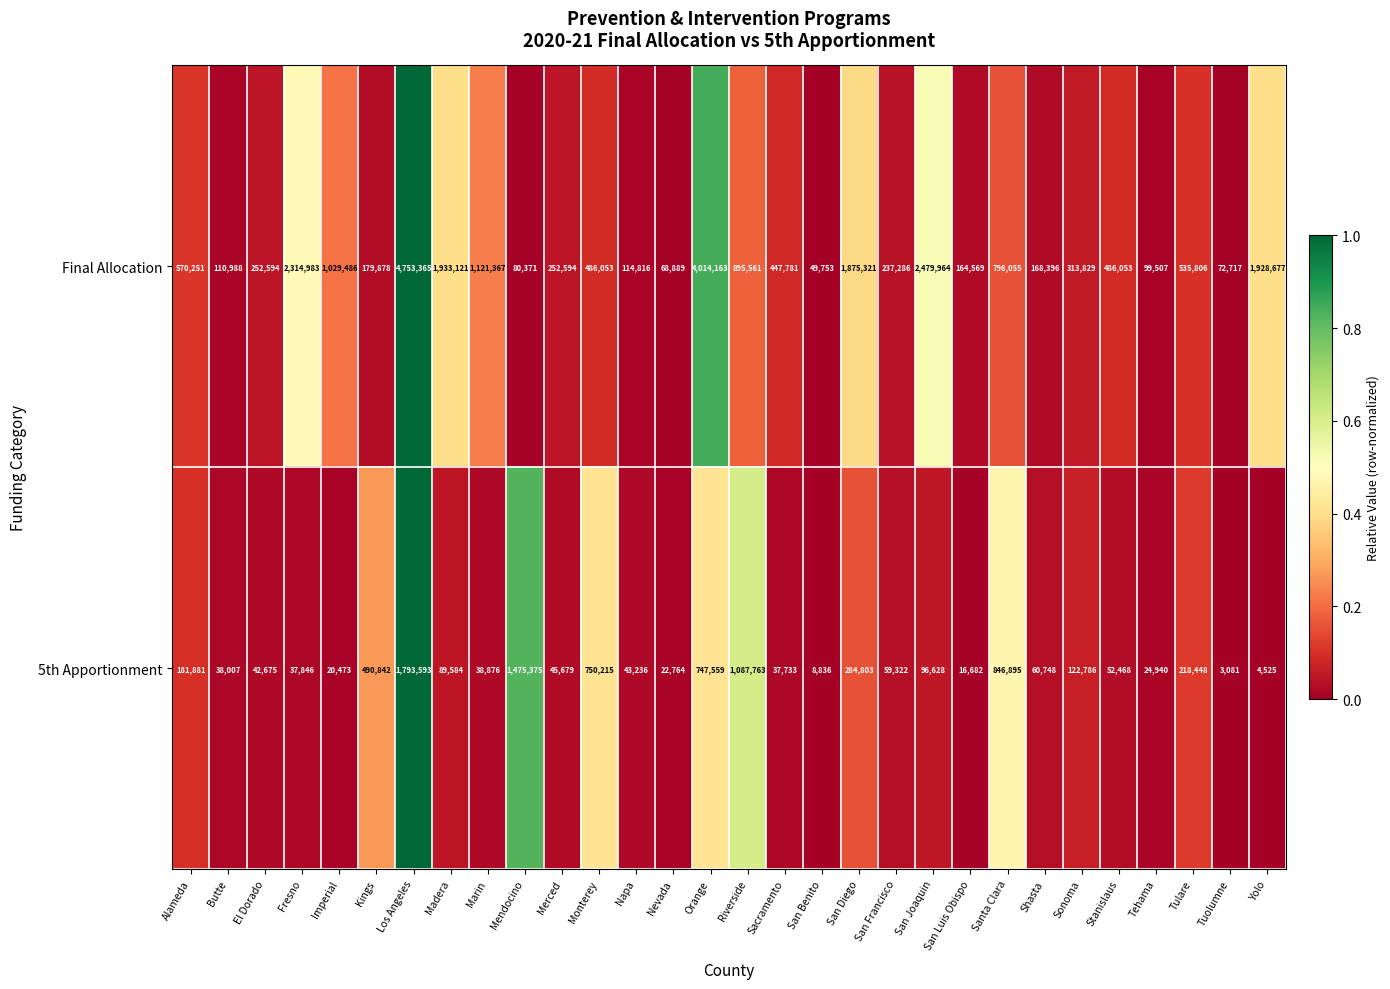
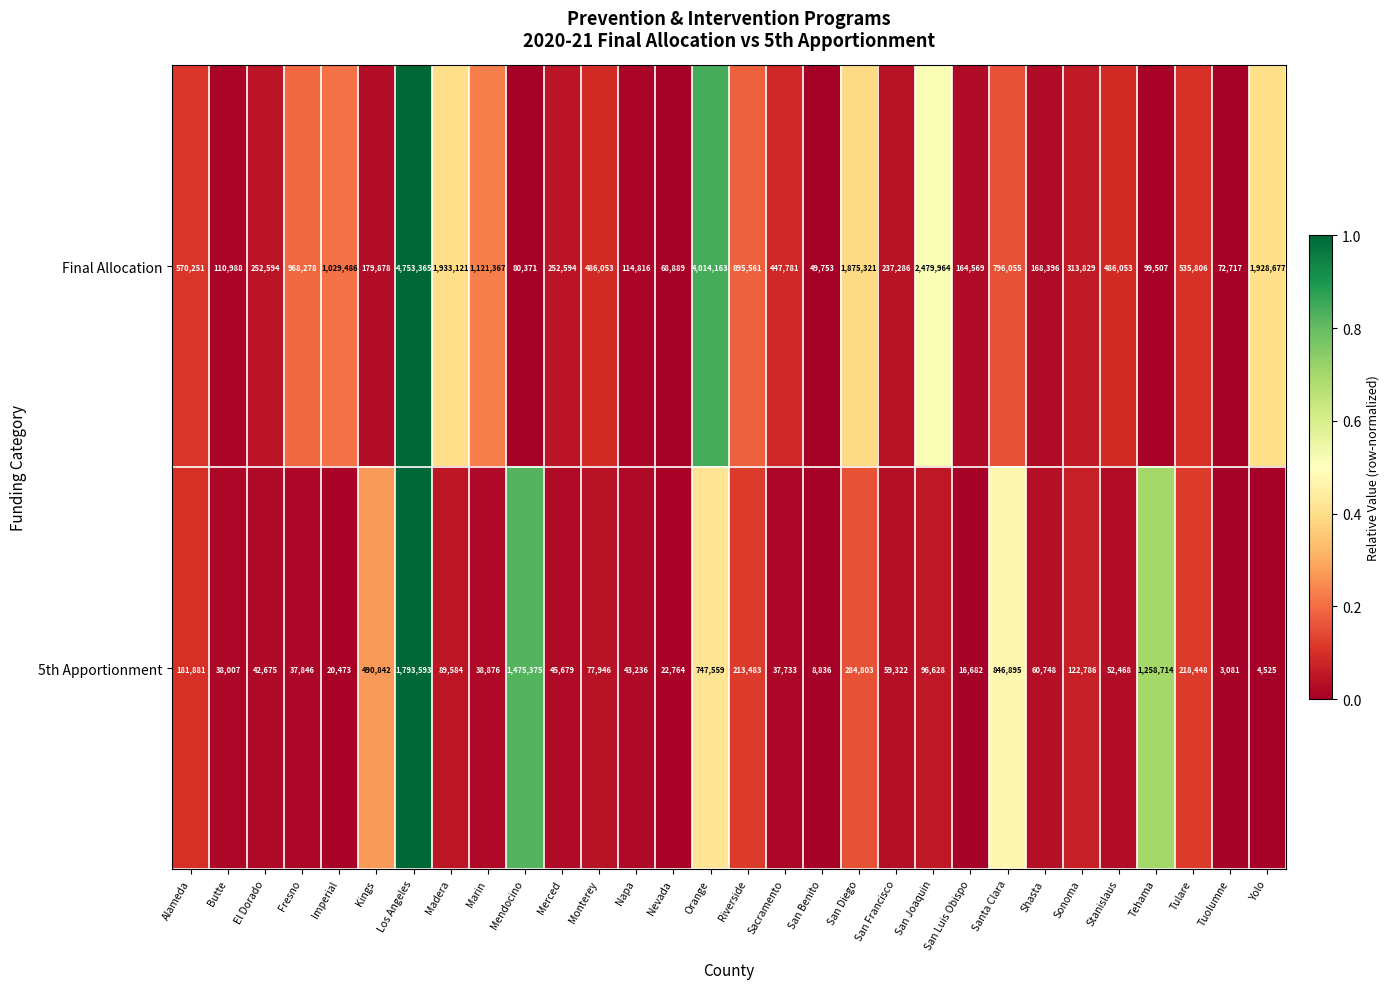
  {
    "Final Allocation": {
      "Alameda": "570,251",
      "Butte": "110,988",
      "El Dorado": "252,594",
-     "Fresno": "2,314,983",
+     "Fresno": "968,278",
      "Imperial": "1,029,486",
      "Kings": "179,878",
      "Los Angeles": "4,753,365",
      "Madera": "1,933,121",
      "Marin": "1,121,367",
      "Mendocino": "80,371",
      "Merced": "252,594",
      "Monterey": "486,053",
      "Napa": "114,816",
      "Nevada": "68,889",
      "Orange": "4,014,163",
      "Riverside": "895,561",
      "Sacramento": "447,781",
      "San Benito": "49,753",
      "San Diego": "1,875,321",
      "San Francisco": "237,286",
      "San Joaquin": "2,479,964",
      "San Luis Obispo": "164,569",
      "Santa Clara": "796,055",
      "Shasta": "168,396",
      "Sonoma": "313,829",
      "Stanislaus": "486,053",
      "Tehama": "99,507",
      "Tulare": "535,806",
      "Tuolumne": "72,717",
      "Yolo": "1,928,677"
    },
    "5th Apportionment": {
      "Alameda": "181,881",
      "Butte": "38,007",
      "El Dorado": "42,675",
      "Fresno": "37,846",
      "Imperial": "20,473",
      "Kings": "490,842",
      "Los Angeles": "1,793,593",
      "Madera": "89,584",
      "Marin": "38,876",
      "Mendocino": "1,475,375",
      "Merced": "45,679",
-     "Monterey": "750,215",
+     "Monterey": "77,946",
      "Napa": "43,236",
      "Nevada": "22,764",
      "Orange": "747,559",
-     "Riverside": "1,087,763",
+     "Riverside": "213,483",
      "Sacramento": "37,733",
      "San Benito": "8,836",
      "San Diego": "284,803",
      "San Francisco": "59,322",
      "San Joaquin": "96,628",
      "San Luis Obispo": "16,682",
      "Santa Clara": "846,895",
      "Shasta": "60,748",
      "Sonoma": "122,786",
      "Stanislaus": "52,468",
-     "Tehama": "24,940",
+     "Tehama": "1,258,714",
      "Tulare": "218,448",
      "Tuolumne": "3,081",
      "Yolo": "4,525"
    }
  }
